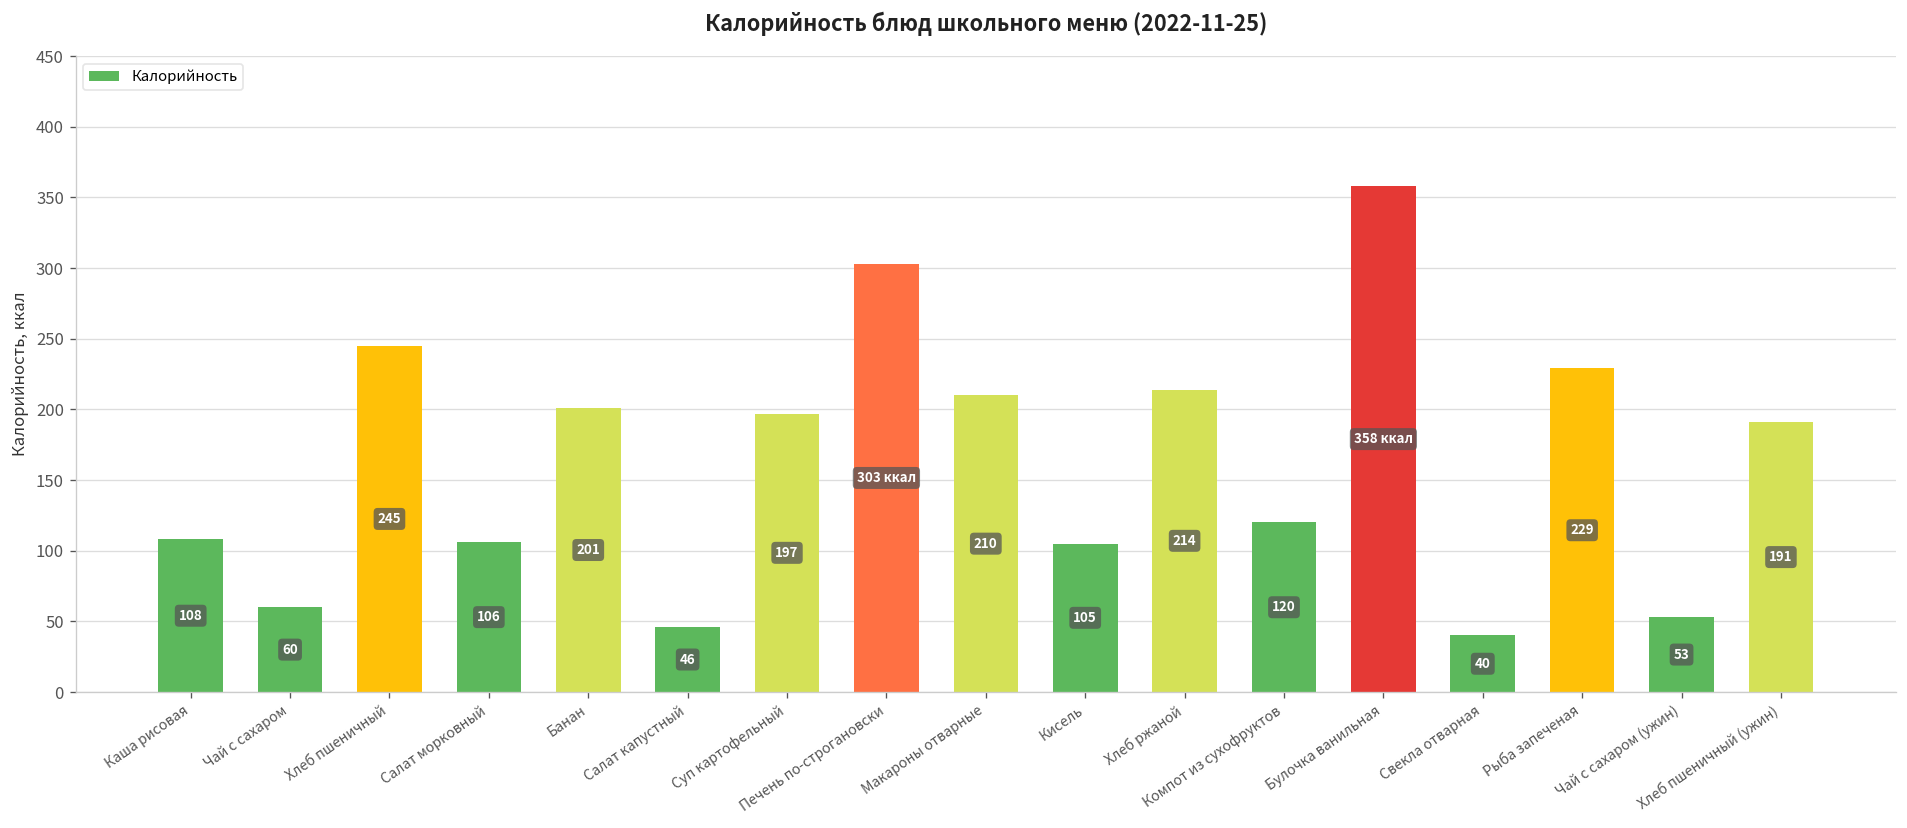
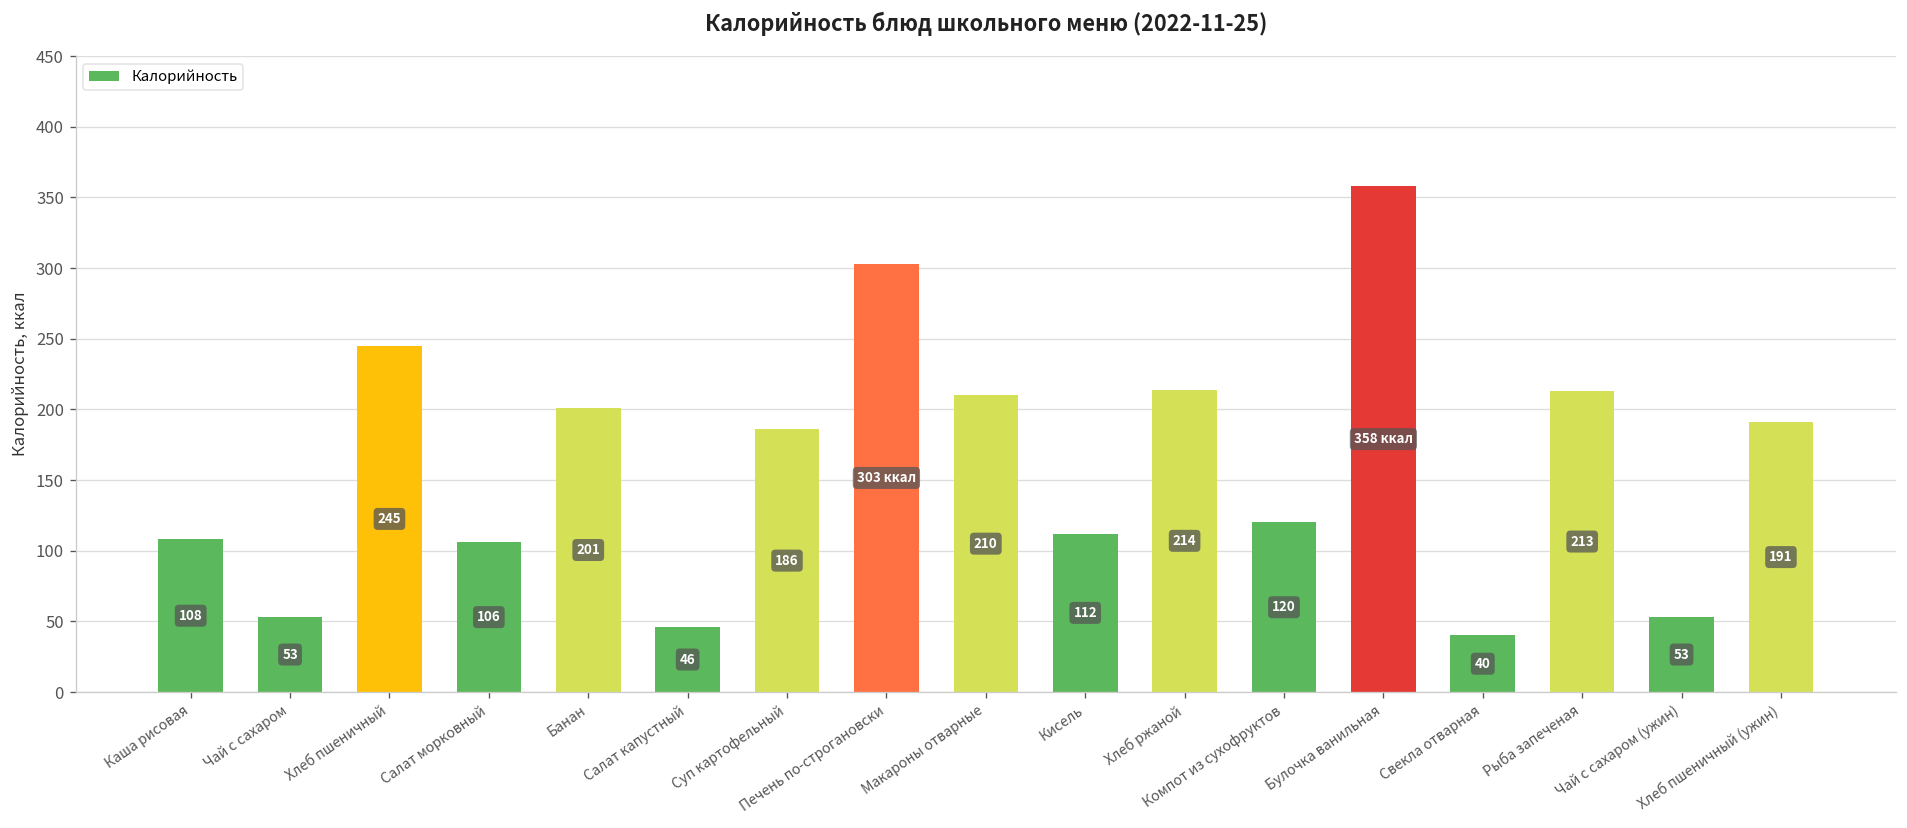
  {
-   "Чай с сахаром": 60,
-   "Суп картофельный": 197,
-   "Кисель": 105,
-   "Рыба запеченая": 229
+   "Чай с сахаром": 53,
+   "Суп картофельный": 186,
+   "Кисель": 112,
+   "Рыба запеченая": 213
  }
